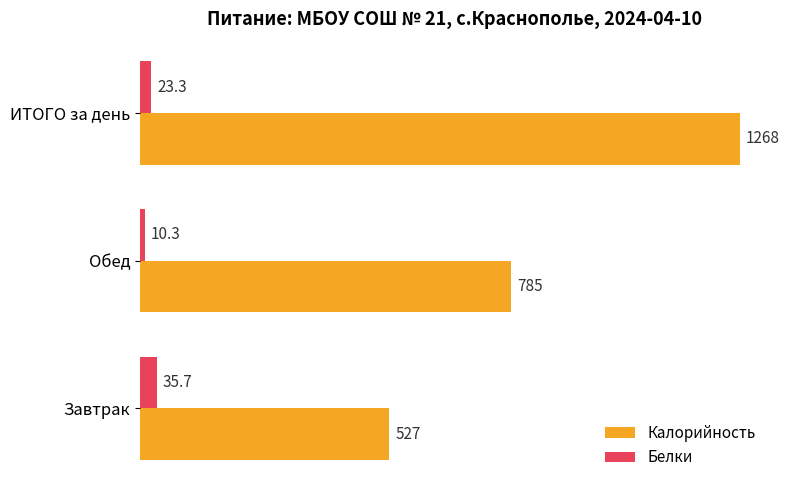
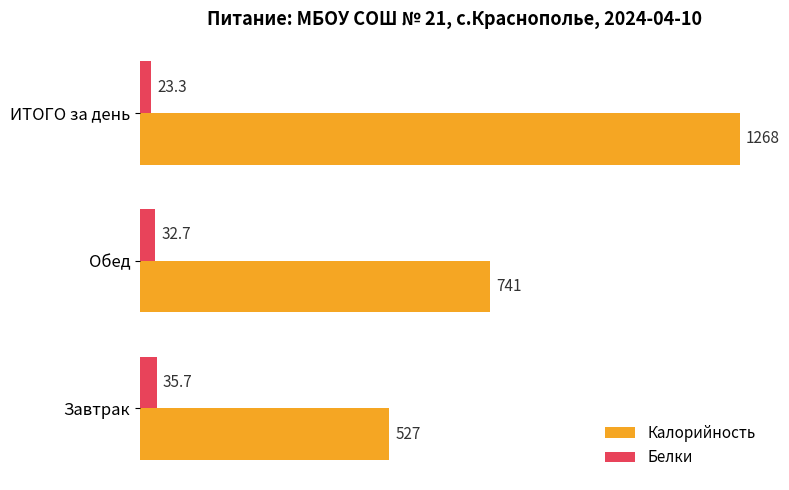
  {
    "Калорийность": {
      "ИТОГО за день": 1268,
-     "Обед": 785,
+     "Обед": 741,
      "Завтрак": 527
    },
    "Белки": {
      "ИТОГО за день": 23.3,
-     "Обед": 10.3,
+     "Обед": 32.7,
      "Завтрак": 35.7
    }
  }
